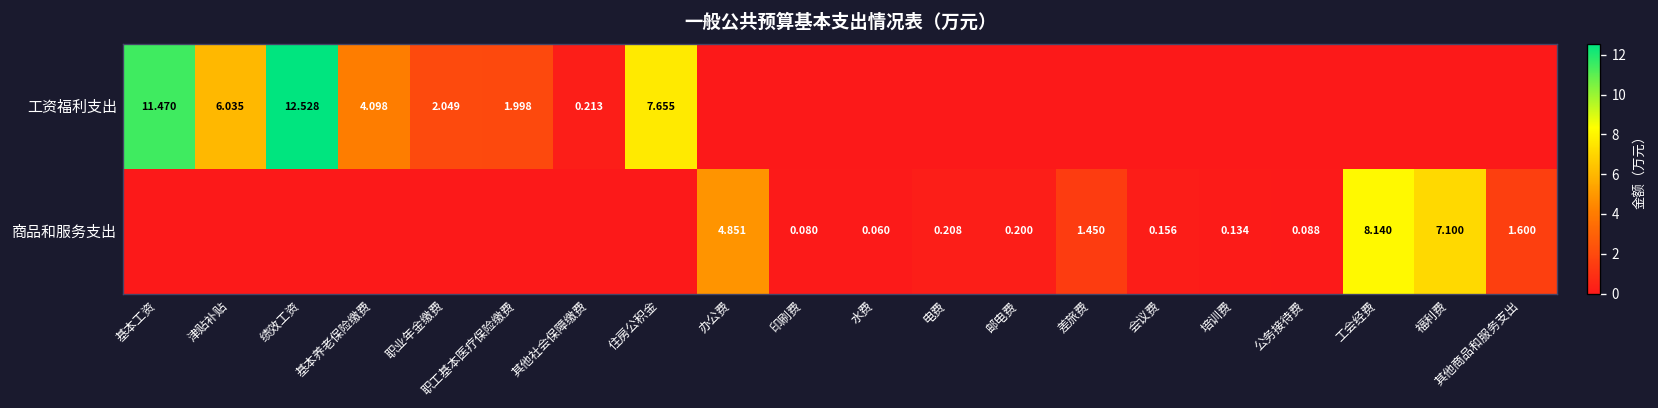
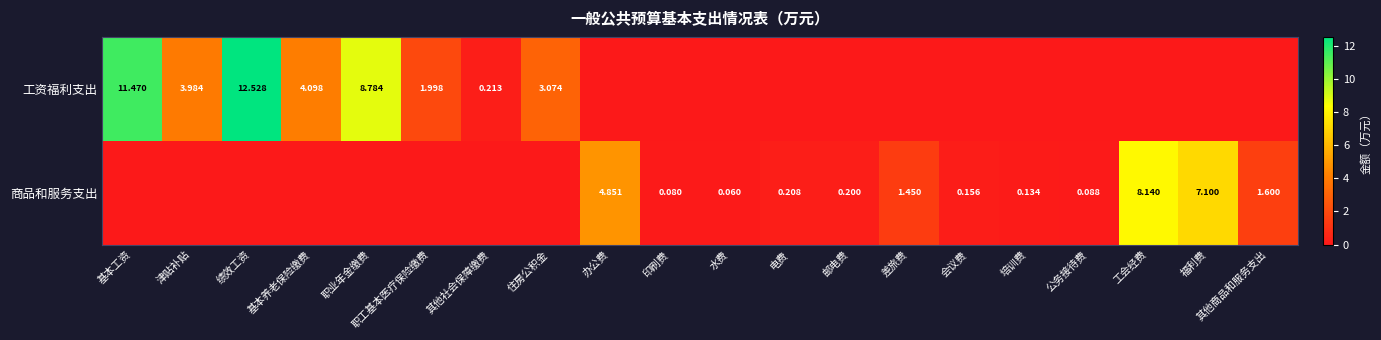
  {
    "工资福利支出": {
      "基本工资": 11.470,
-     "津贴补贴": 6.035,
+     "津贴补贴": 3.984,
      "绩效工资": 12.528,
      "基本养老保险缴费": 4.098,
-     "职业年金缴费": 2.049,
+     "职业年金缴费": 8.784,
      "职工基本医疗保险缴费": 1.998,
      "其他社会保障缴费": 0.213,
-     "住房公积金": 7.655
+     "住房公积金": 3.074
    },
    "商品和服务支出": {
      "办公费": 4.851,
      "印刷费": 0.080,
      "水费": 0.060,
      "电费": 0.208,
      "邮电费": 0.200,
      "差旅费": 1.450,
      "会议费": 0.156,
      "培训费": 0.134,
      "公务接待费": 0.088,
      "工会经费": 8.140,
      "福利费": 7.100,
      "其他商品和服务支出": 1.600
    }
  }
